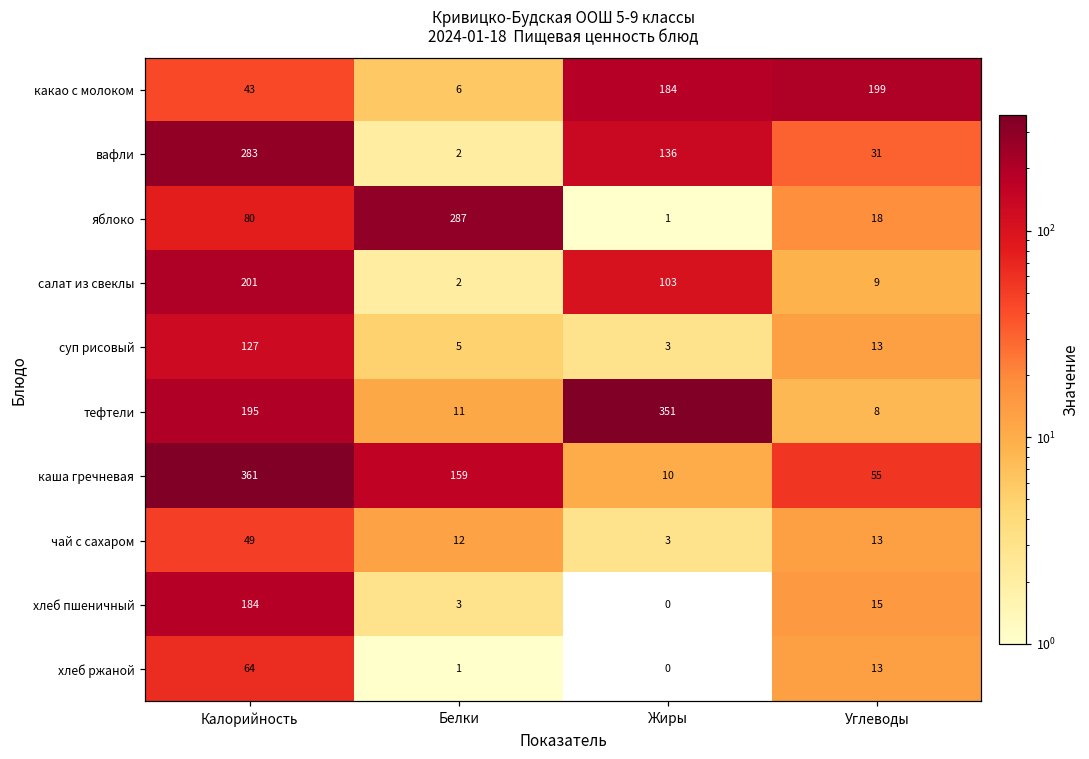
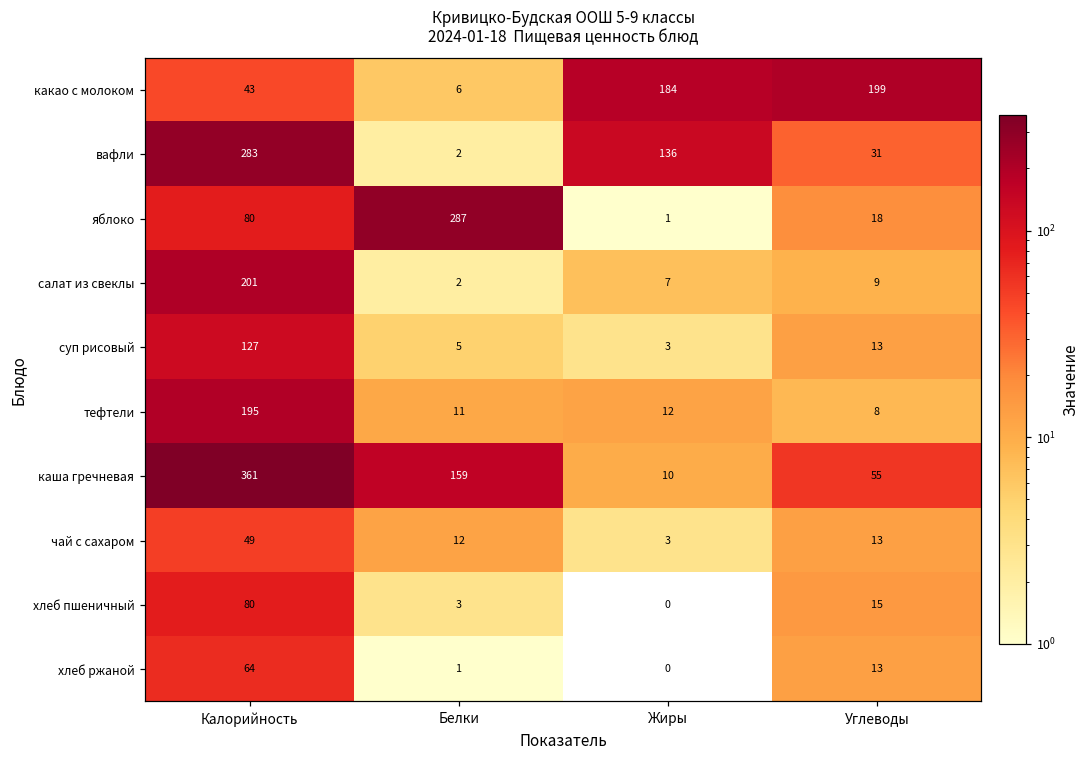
  {
    "какао с молоком": {
      "Калорийность": 43,
      "Белки": 6,
      "Жиры": 184,
      "Углеводы": 199
    },
    "вафли": {
      "Калорийность": 283,
      "Белки": 2,
      "Жиры": 136,
      "Углеводы": 31
    },
    "яблоко": {
      "Калорийность": 80,
      "Белки": 287,
      "Жиры": 1,
      "Углеводы": 18
    },
    "салат из свеклы": {
      "Калорийность": 201,
      "Белки": 2,
-     "Жиры": 103,
+     "Жиры": 7,
      "Углеводы": 9
    },
    "суп рисовый": {
      "Калорийность": 127,
      "Белки": 5,
      "Жиры": 3,
      "Углеводы": 13
    },
    "тефтели": {
      "Калорийность": 195,
      "Белки": 11,
-     "Жиры": 351,
+     "Жиры": 12,
      "Углеводы": 8
    },
    "каша гречневая": {
      "Калорийность": 361,
      "Белки": 159,
      "Жиры": 10,
      "Углеводы": 55
    },
    "чай с сахаром": {
      "Калорийность": 49,
      "Белки": 12,
      "Жиры": 3,
      "Углеводы": 13
    },
    "хлеб пшеничный": {
-     "Калорийность": 184,
+     "Калорийность": 80,
      "Белки": 3,
      "Жиры": 0,
      "Углеводы": 15
    },
    "хлеб ржаной": {
      "Калорийность": 64,
      "Белки": 1,
      "Жиры": 0,
      "Углеводы": 13
    }
  }
